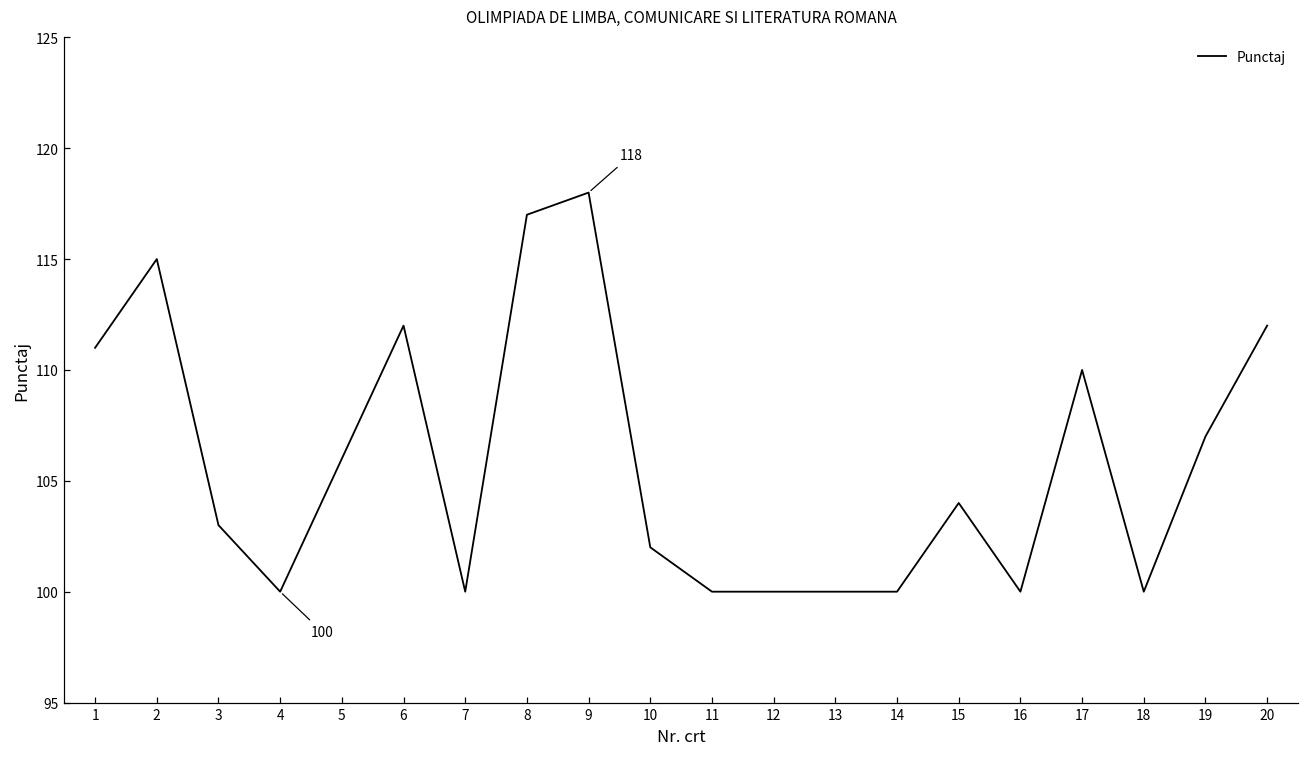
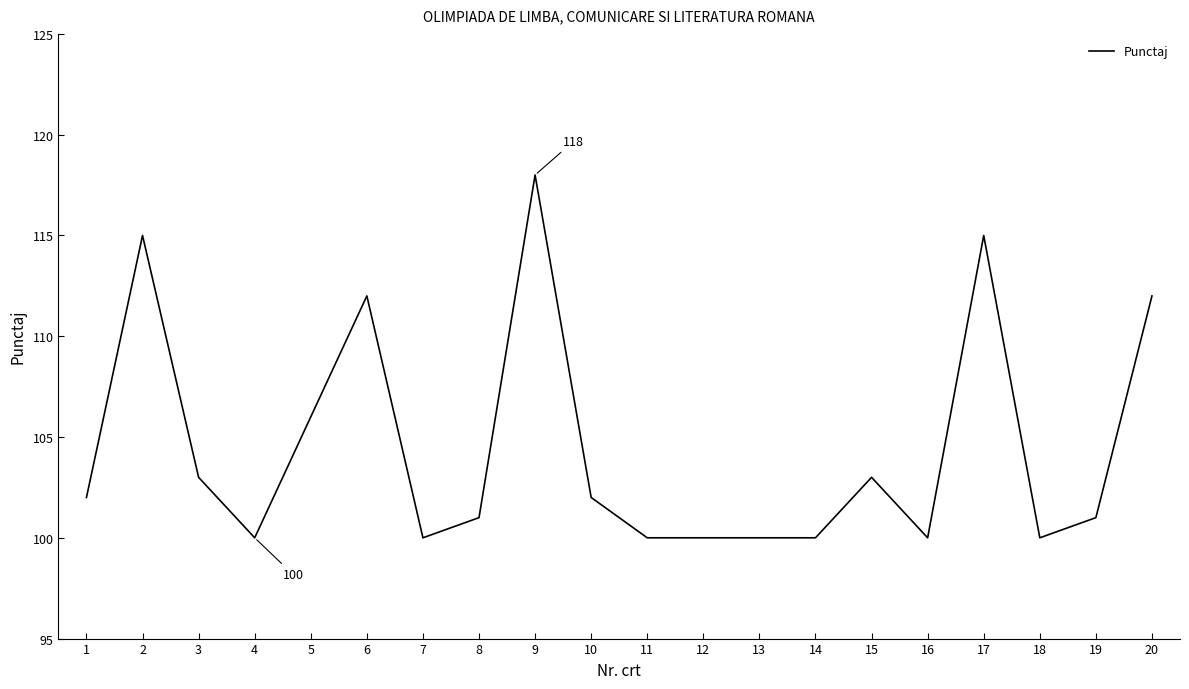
  {
-   "1": 111,
+   "1": 102,
    "2": 115,
    "3": 103,
    "5": 106,
    "6": 112,
    "7": 100,
-   "8": 117,
+   "8": 101,
    "10": 102,
    "11": 100,
    "12": 100,
    "13": 100,
    "14": 100,
-   "15": 104,
+   "15": 103,
    "16": 100,
-   "17": 110,
+   "17": 115,
    "18": 100,
-   "19": 107,
+   "19": 101,
    "20": 112
  }
